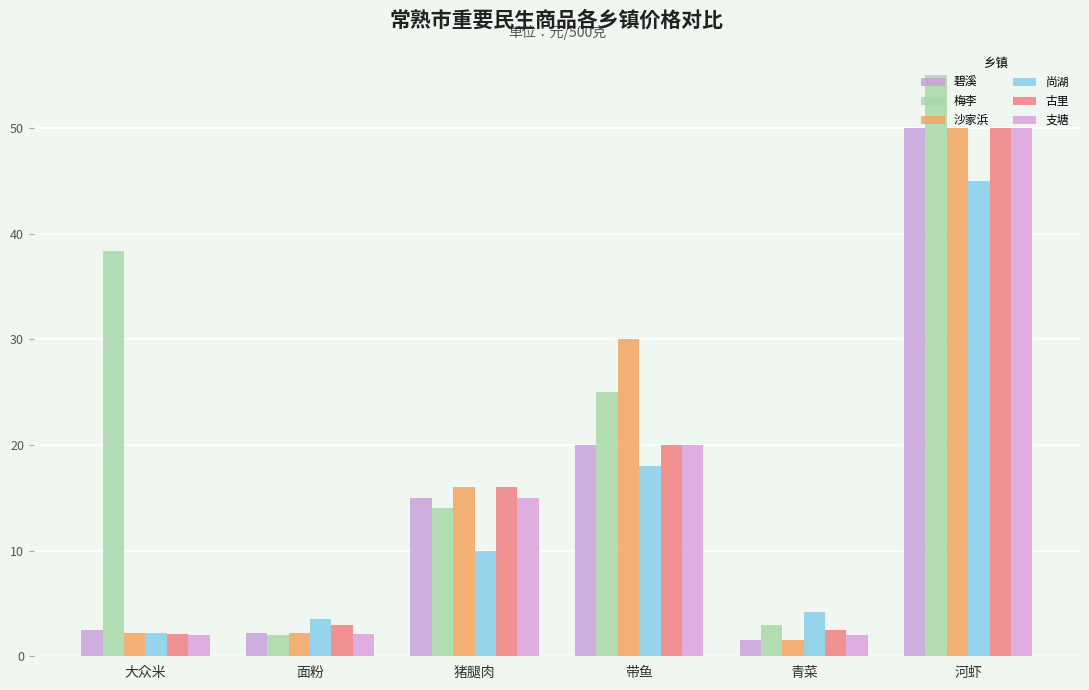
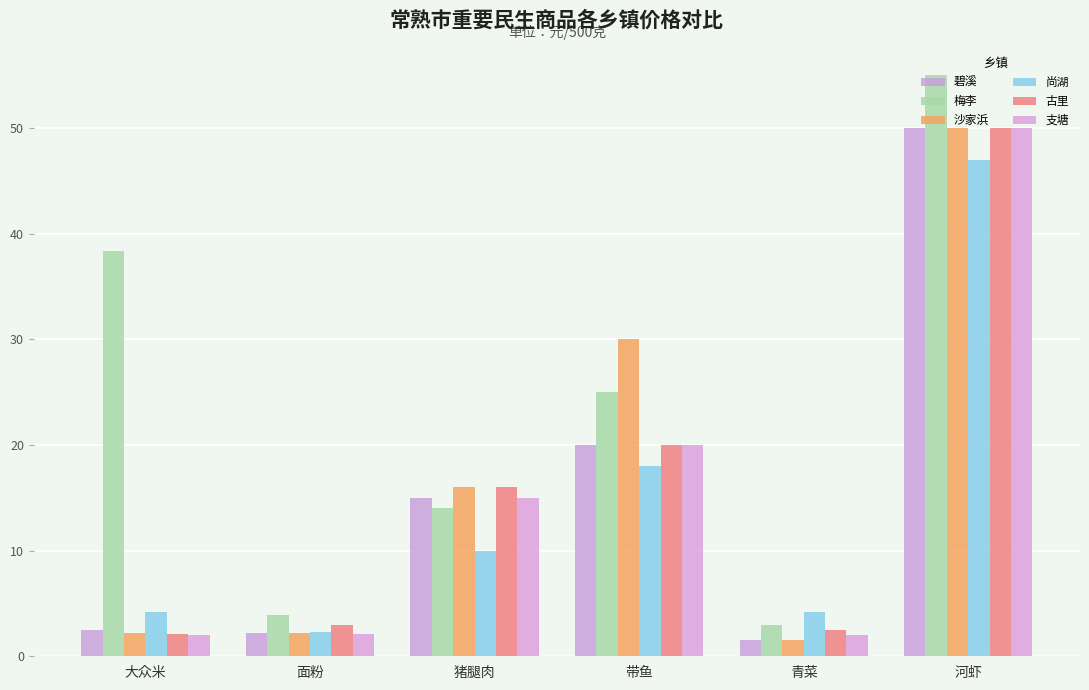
  {
    "梅李": {
      "大众米": 38.4,
-     "面粉": 2.0,
+     "面粉": 3.9,
      "猪腿肉": 14.0,
      "带鱼": 25.0,
      "青菜": 3.0,
      "河虾": 55.0
    },
    "尚湖": {
-     "大众米": 2.2,
-     "面粉": 3.5,
+     "大众米": 4.2,
+     "面粉": 2.3,
      "猪腿肉": 10.0,
      "带鱼": 18.0,
      "青菜": 4.2,
-     "河虾": 45
+     "河虾": 47
    }
  }
